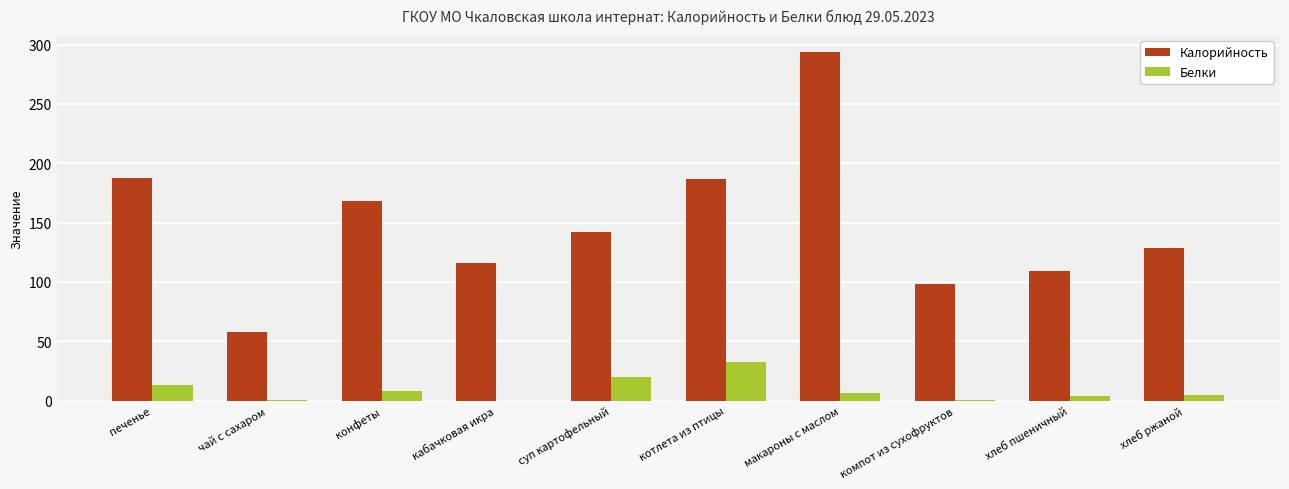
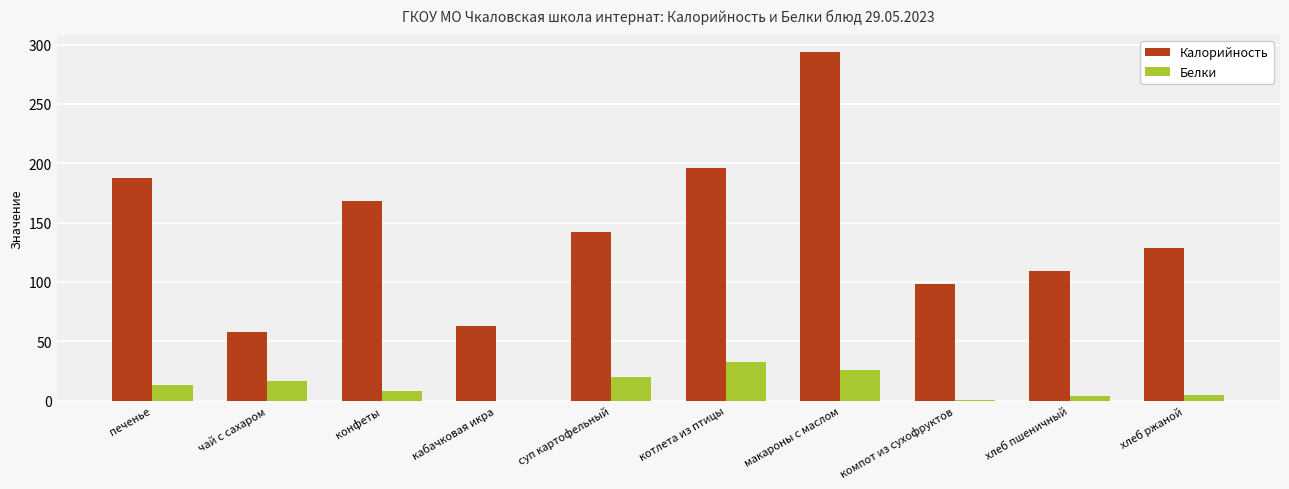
  {
    "Калорийность": {
      "печенье": 188,
      "чай с сахаром": 58,
      "конфеты": 168,
-     "кабачковая икра": 116,
+     "кабачковая икра": 63,
      "суп картофельный": 142,
-     "котлета из птицы": 187,
+     "котлета из птицы": 196,
      "макароны с маслом": 293,
      "компот из сухофруктов": 98,
      "хлеб пшеничный": 110,
      "хлеб ржаной": 129
    },
    "Белки": {
      "печенье": 14,
-     "чай с сахаром": 0,
+     "чай с сахаром": 17,
      "конфеты": 9,
      "кабачковая икра": 0,
      "суп картофельный": 20,
      "котлета из птицы": 32,
-     "макароны с маслом": 6,
+     "макароны с маслом": 25,
      "хлеб пшеничный": 4,
      "хлеб ржаной": 5
    }
  }
